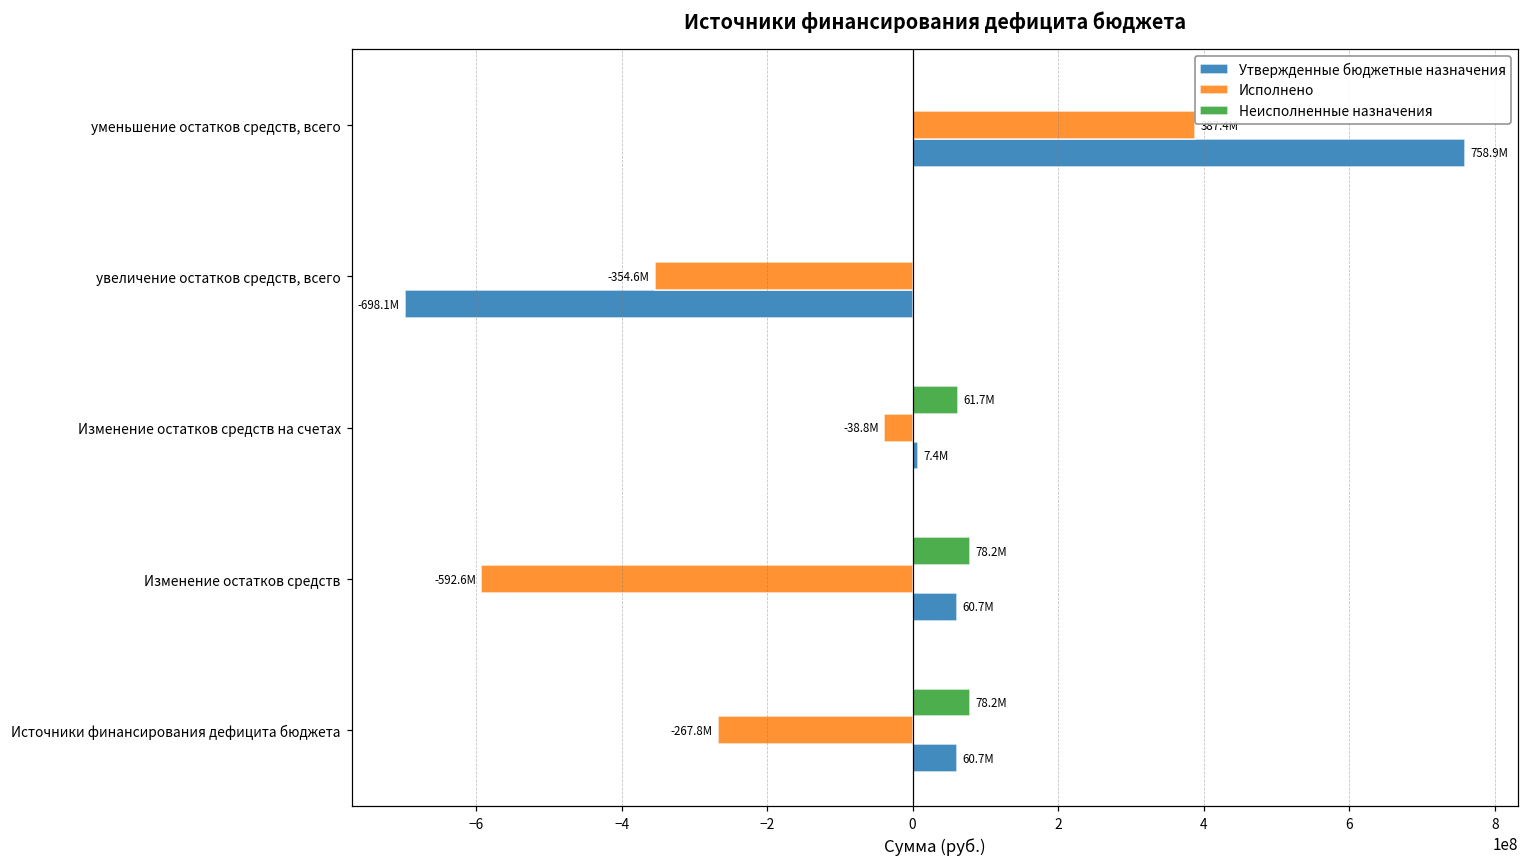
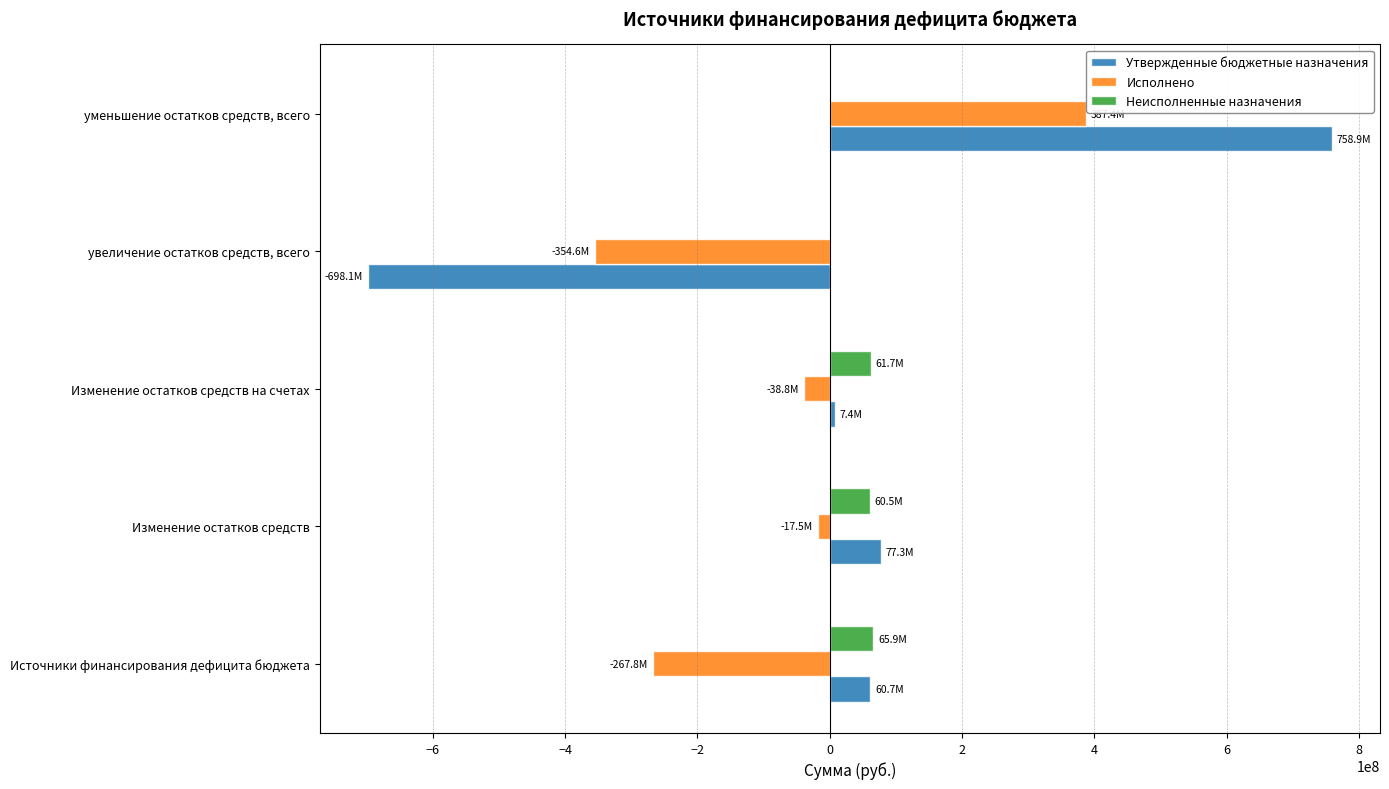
  {
    "Утвержденные бюджетные назначения": {
      "уменьшение остатков средств, всего": "758.9M",
      "увеличение остатков средств, всего": "-698.1M",
      "Изменение остатков средств на счетах": "7.4M",
-     "Изменение остатков средств": "60.7M",
+     "Изменение остатков средств": "77.3M",
      "Источники финансирования дефицита бюджета": "60.7M"
    },
    "Исполнено": {
      "увеличение остатков средств, всего": "-354.6M",
      "Изменение остатков средств на счетах": "-38.8M",
-     "Изменение остатков средств": "-592.6M",
+     "Изменение остатков средств": "-17.5M",
      "Источники финансирования дефицита бюджета": "-267.8M"
    },
    "Неисполненные назначения": {
      "Изменение остатков средств на счетах": "61.7M",
-     "Изменение остатков средств": "78.2M",
-     "Источники финансирования дефицита бюджета": "78.2M"
+     "Изменение остатков средств": "60.5M",
+     "Источники финансирования дефицита бюджета": "65.9M"
    }
  }
